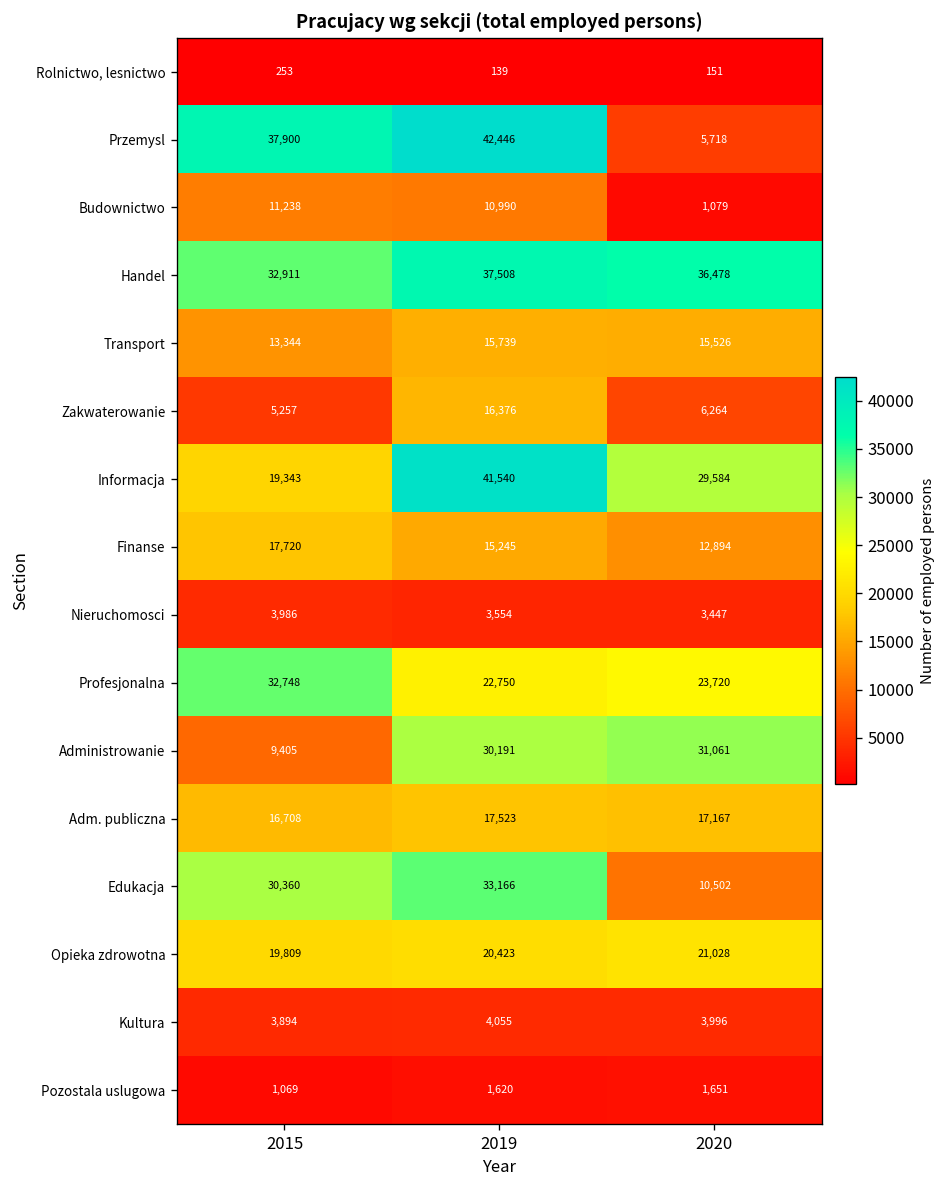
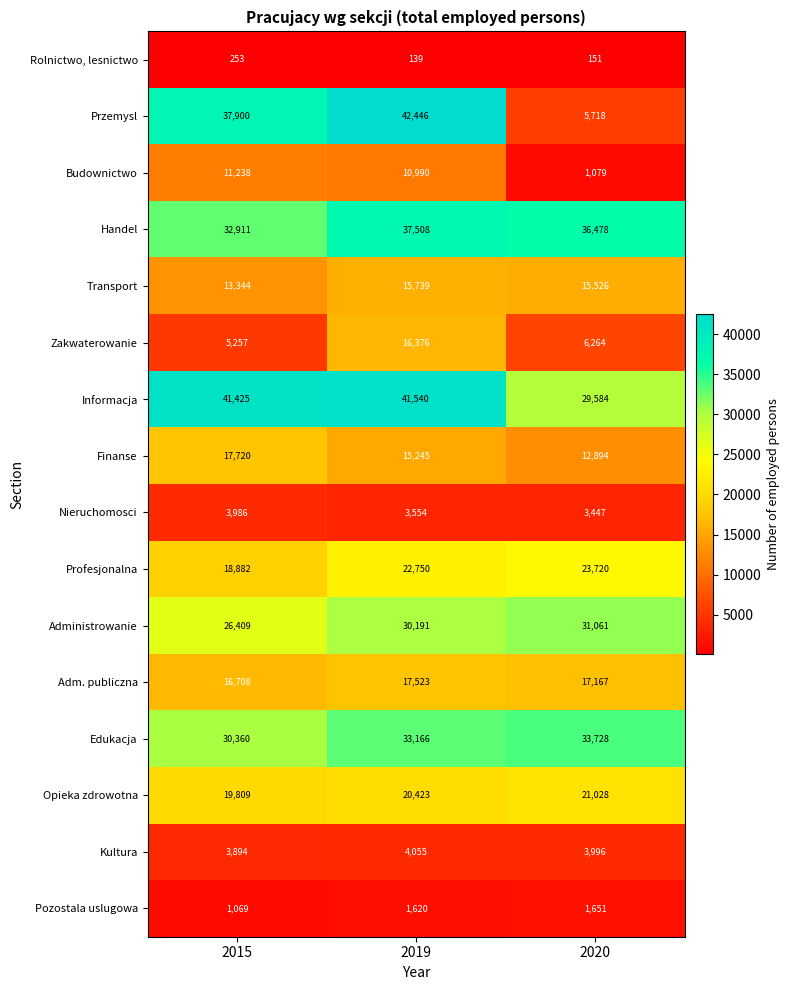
  {
    "Rolnictwo, lesnictwo": {
      "2015": "253",
      "2019": "139",
      "2020": "151"
    },
    "Przemysl": {
      "2015": "37,900",
      "2019": "42,446",
      "2020": "5,718"
    },
    "Budownictwo": {
      "2015": "11,238",
      "2019": "10,990",
      "2020": "1,079"
    },
    "Handel": {
      "2015": "32,911",
      "2019": "37,508",
      "2020": "36,478"
    },
    "Transport": {
      "2015": "13,344",
      "2019": "15,739",
      "2020": "15,526"
    },
    "Zakwaterowanie": {
      "2015": "5,257",
      "2019": "16,376",
      "2020": "6,264"
    },
    "Informacja": {
-     "2015": "19,343",
+     "2015": "41,425",
      "2019": "41,540",
      "2020": "29,584"
    },
    "Finanse": {
      "2015": "17,720",
      "2019": "15,245",
      "2020": "12,894"
    },
    "Nieruchomosci": {
      "2015": "3,986",
      "2019": "3,554",
      "2020": "3,447"
    },
    "Profesjonalna": {
-     "2015": "32,748",
+     "2015": "18,882",
      "2019": "22,750",
      "2020": "23,720"
    },
    "Administrowanie": {
-     "2015": "9,405",
+     "2015": "26,409",
      "2019": "30,191",
      "2020": "31,061"
    },
    "Adm. publiczna": {
      "2015": "16,708",
      "2019": "17,523",
      "2020": "17,167"
    },
    "Edukacja": {
      "2015": "30,360",
      "2019": "33,166",
-     "2020": "10,502"
+     "2020": "33,728"
    },
    "Opieka zdrowotna": {
      "2015": "19,809",
      "2019": "20,423",
      "2020": "21,028"
    },
    "Kultura": {
      "2015": "3,894",
      "2019": "4,055",
      "2020": "3,996"
    },
    "Pozostala uslugowa": {
      "2015": "1,069",
      "2019": "1,620",
      "2020": "1,651"
    }
  }
